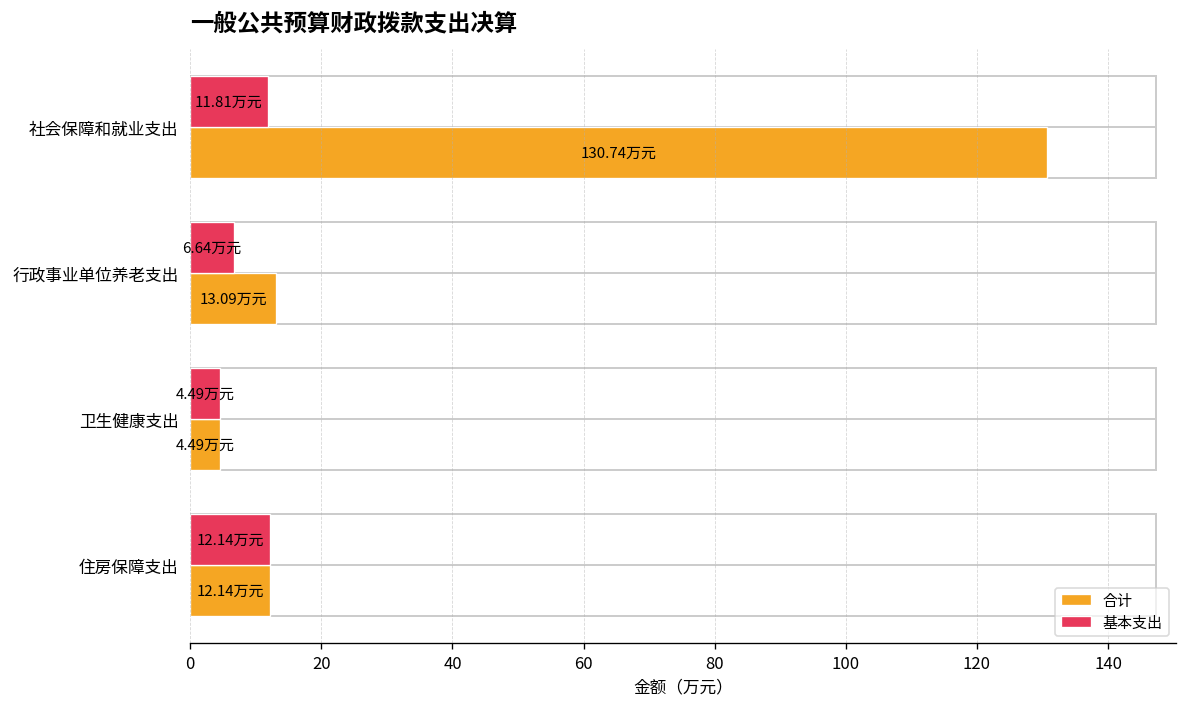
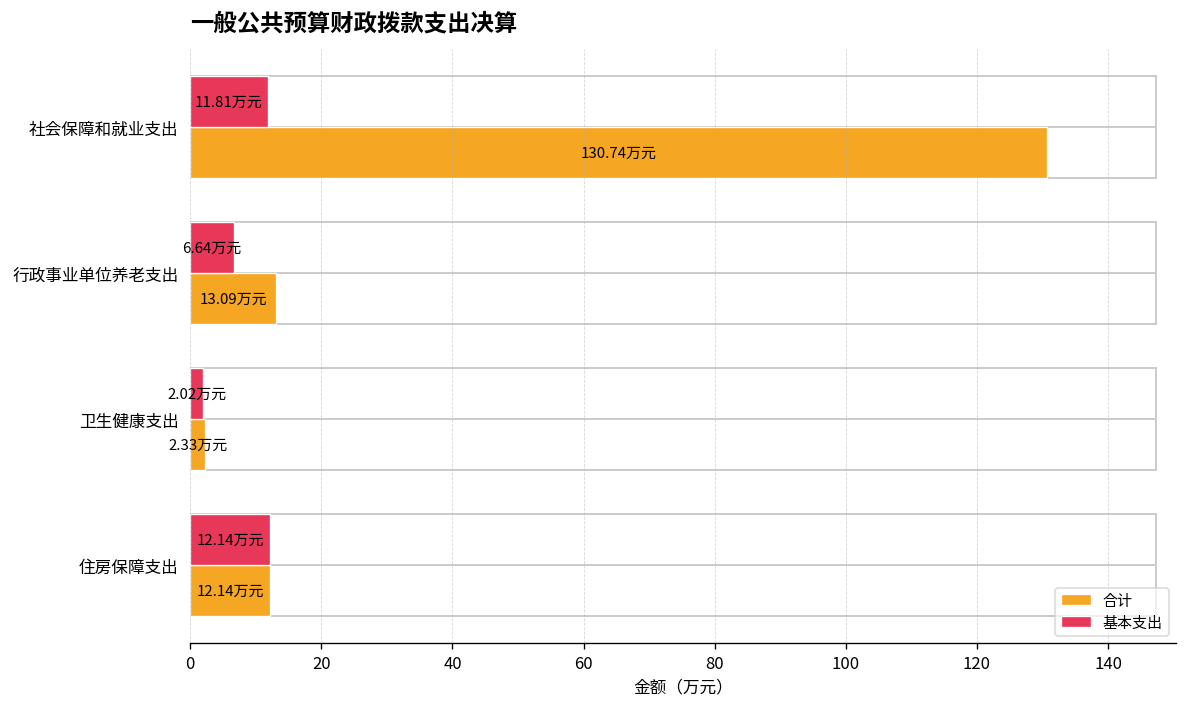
  {
    "合计": {
      "社会保障和就业支出": 130.74,
      "行政事业单位养老支出": 13.09,
-     "卫生健康支出": 4.49,
+     "卫生健康支出": 2.33,
      "住房保障支出": 12.14
    },
    "基本支出": {
      "社会保障和就业支出": 11.81,
      "行政事业单位养老支出": 6.64,
-     "卫生健康支出": 4.49,
+     "卫生健康支出": 2.02,
      "住房保障支出": 12.14
    }
  }
